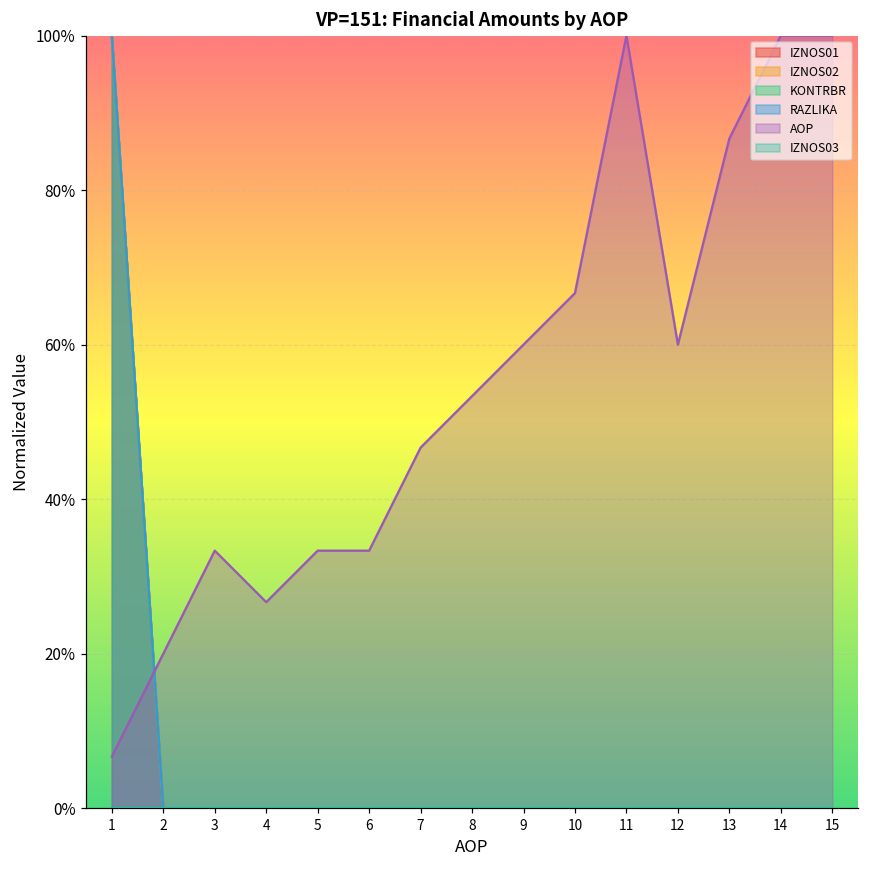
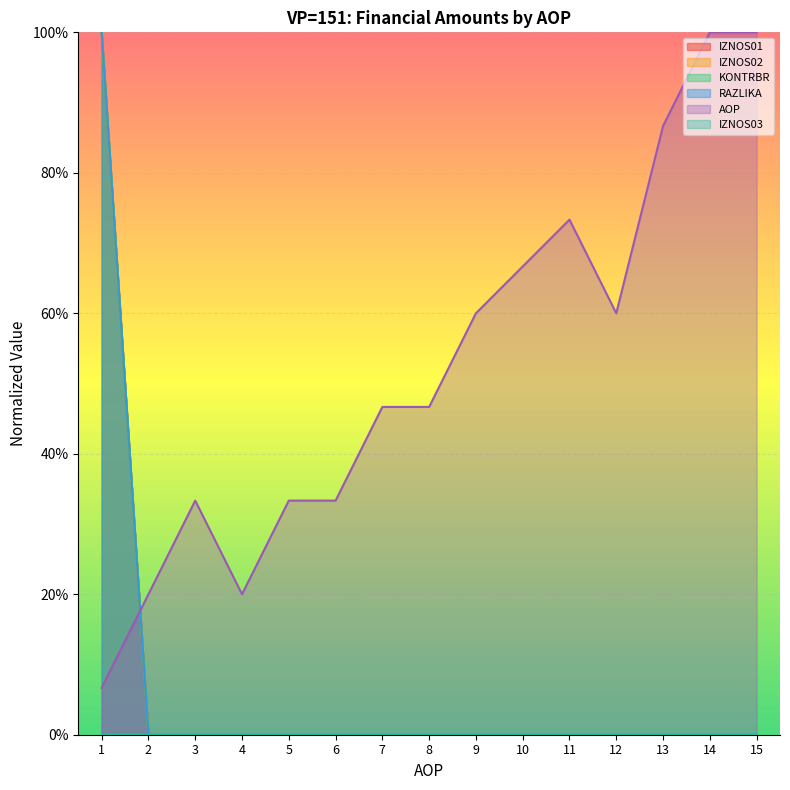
  {
    "AOP": {
      "1": "7%",
      "2": "20%",
      "3": "33%",
-     "4": "27%",
+     "4": "20%",
      "5": "33%",
      "6": "33%",
      "7": "47%",
-     "8": "53%",
+     "8": "47%",
      "9": "60%",
      "10": "67%",
-     "11": "100%",
+     "11": "73%",
      "12": "60%",
      "13": "87%",
      "14": "100%",
      "15": "100%"
    }
  }
